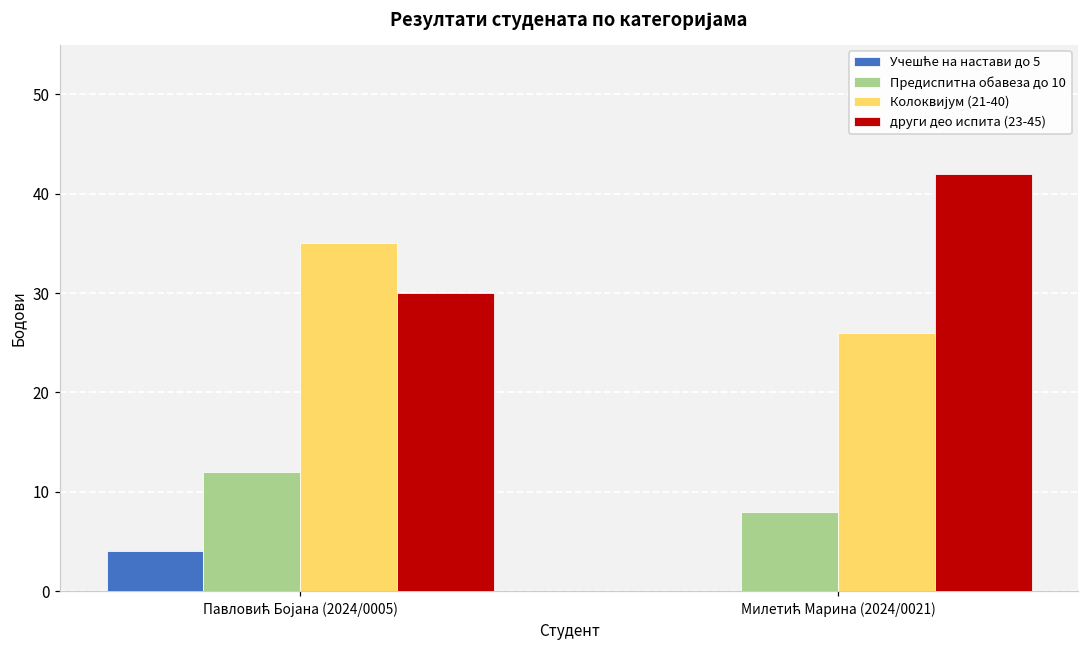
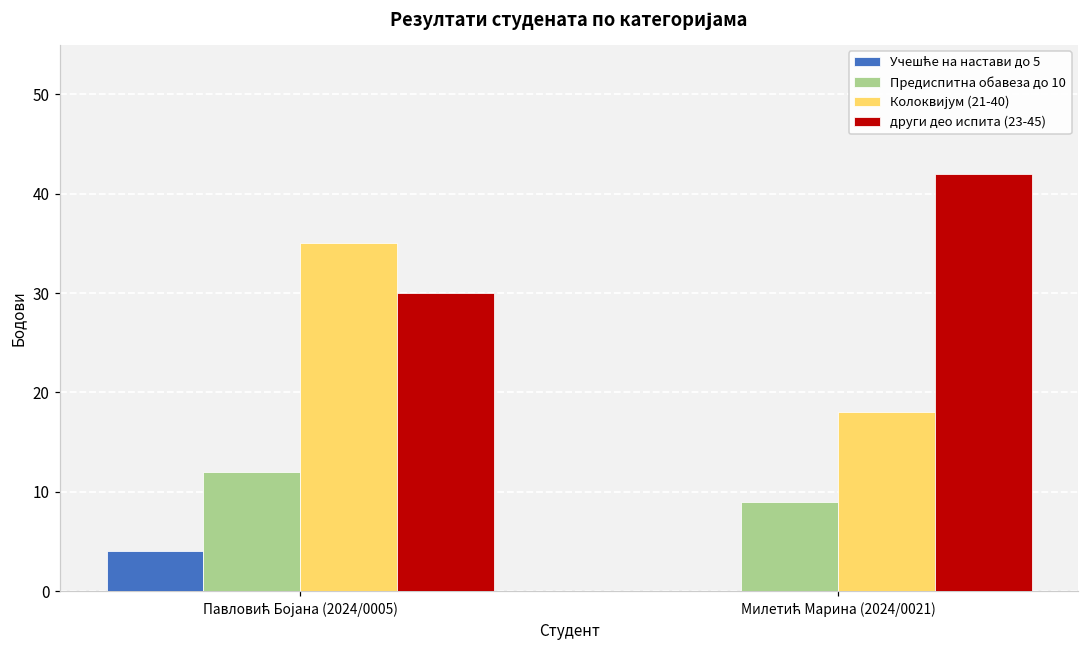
  {
    "Учешће на настави до 5": {
      "Павловић Бојана (2024/0005)": 4,
      "Милетић Марина (2024/0021)": 0
    },
    "Предиспитна обавеза до 10": {
      "Павловић Бојана (2024/0005)": 12,
-     "Милетић Марина (2024/0021)": 8
+     "Милетић Марина (2024/0021)": 9
    },
    "Колоквијум (21-40)": {
      "Павловић Бојана (2024/0005)": 35,
-     "Милетић Марина (2024/0021)": 26
+     "Милетић Марина (2024/0021)": 18
    },
    "други део испита (23-45)": {
      "Павловић Бојана (2024/0005)": 30,
      "Милетић Марина (2024/0021)": 42
    }
  }
